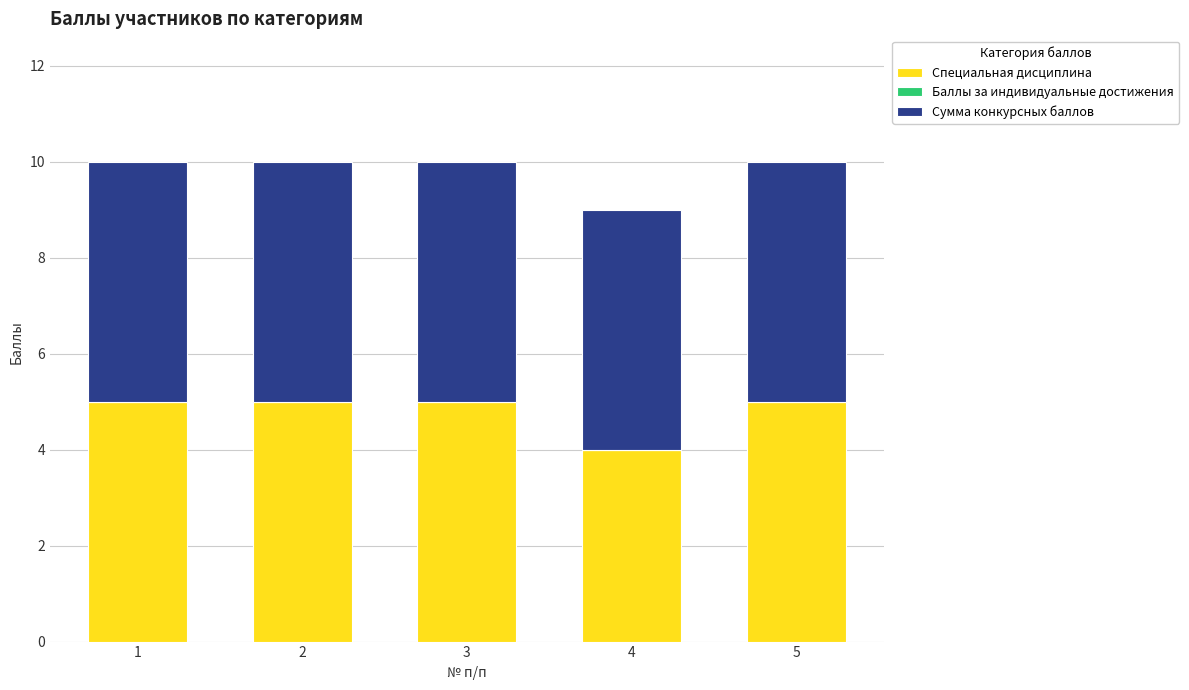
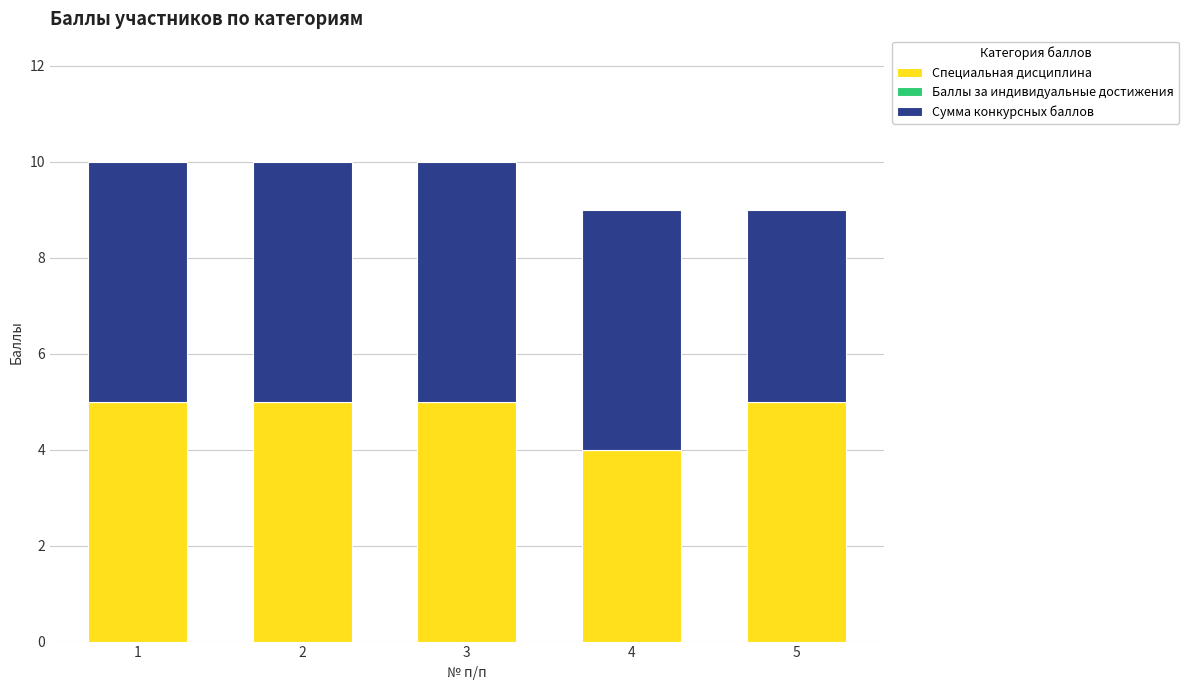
  {
    "Баллы за индивидуальные достижения": {
      "1": 5,
      "2": 5,
      "3": 5,
      "4": 4,
      "5": 5
    },
    "Сумма конкурсных баллов": {
      "1": 5,
      "2": 5,
      "3": 5,
      "4": 5,
-     "5": 5
+     "5": 4
    }
  }
